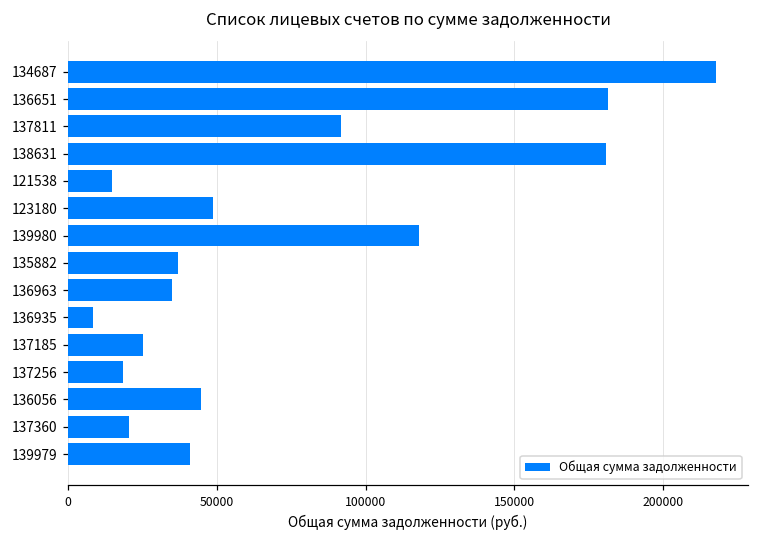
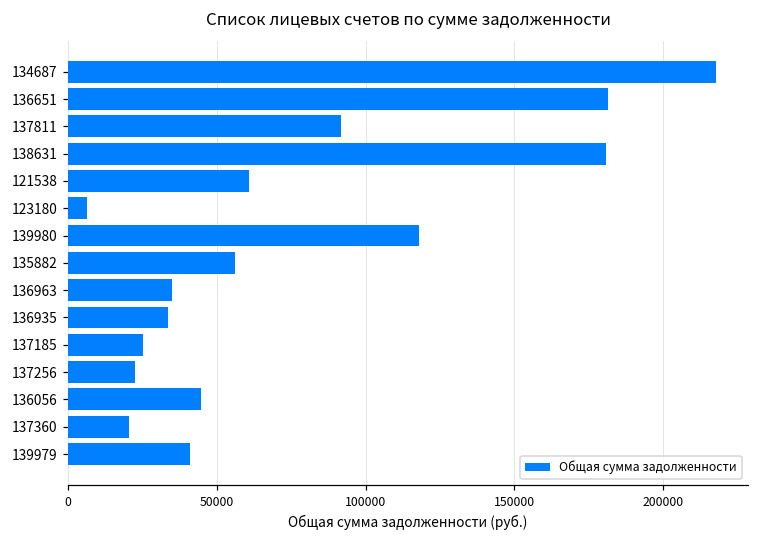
  {
    "134687": 218000,
    "136651": 182000,
    "137811": 92000,
    "138631": 181000,
-   "121538": 15000,
-   "123180": 49000,
+   "121538": 61000,
+   "123180": 6000,
    "139980": 118000,
-   "135882": 37000,
+   "135882": 56000,
    "136963": 35000,
-   "136935": 8000,
+   "136935": 34000,
    "137185": 25000,
-   "137256": 19000,
+   "137256": 23000,
    "136056": 45000,
    "137360": 21000,
    "139979": 41000
  }
